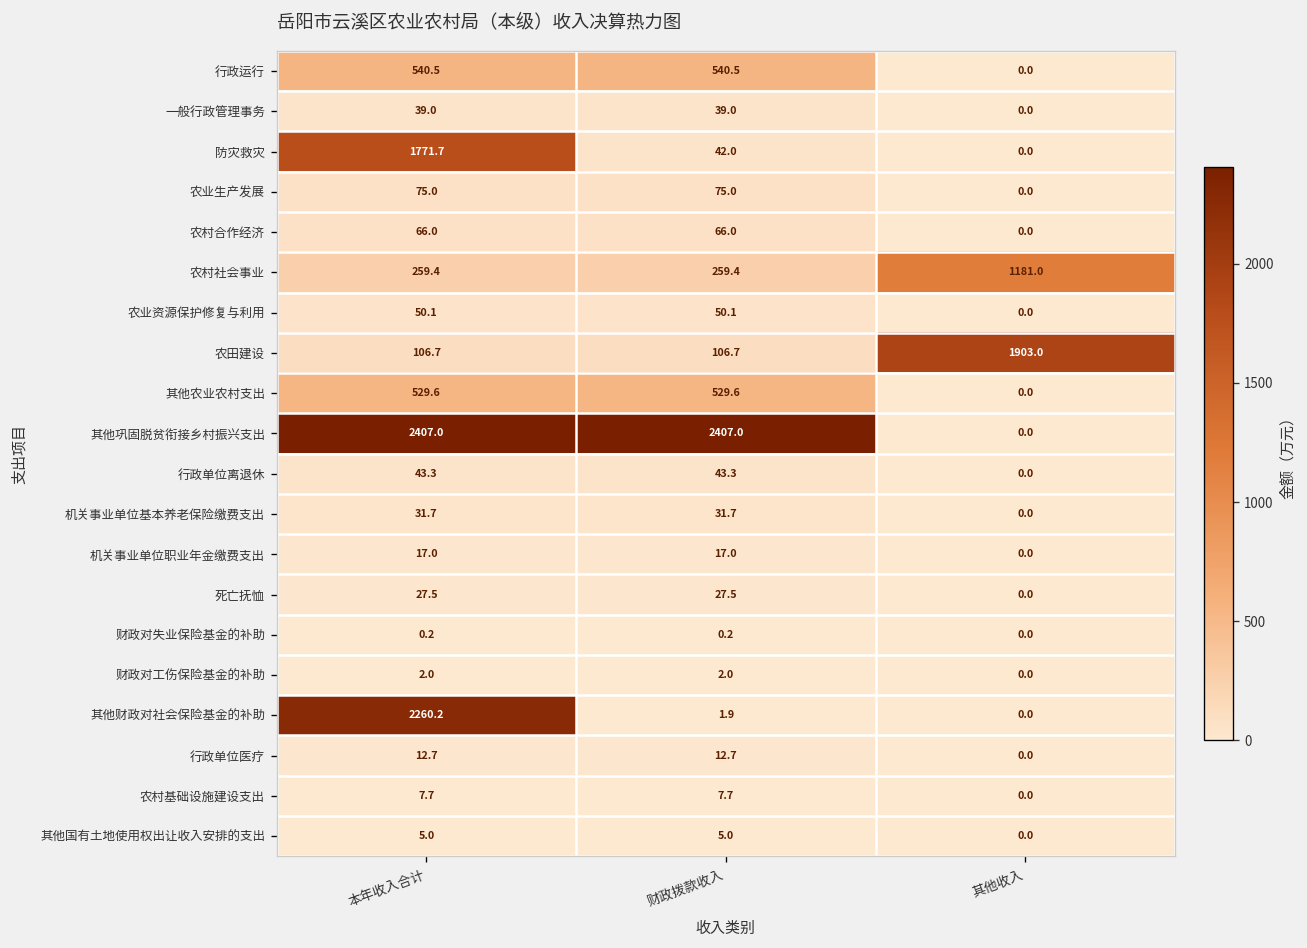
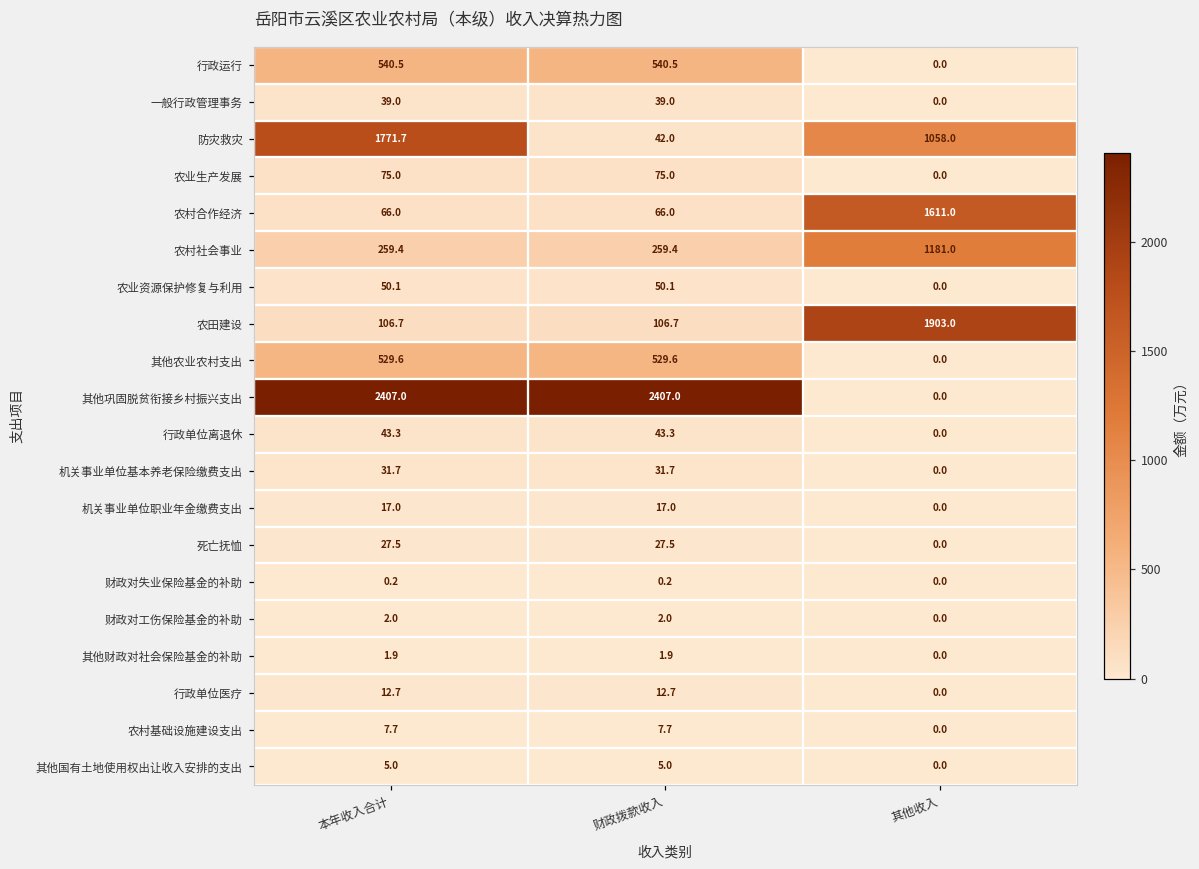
  {
    "行政运行": {
      "本年收入合计": 540.5,
      "财政拨款收入": 540.5,
      "其他收入": 0.0
    },
    "一般行政管理事务": {
      "本年收入合计": 39.0,
      "财政拨款收入": 39.0,
      "其他收入": 0.0
    },
    "防灾救灾": {
      "本年收入合计": 1771.7,
      "财政拨款收入": 42.0,
-     "其他收入": 0.0
+     "其他收入": 1058.0
    },
    "农业生产发展": {
      "本年收入合计": 75.0,
      "财政拨款收入": 75.0,
      "其他收入": 0.0
    },
    "农村合作经济": {
      "本年收入合计": 66.0,
      "财政拨款收入": 66.0,
-     "其他收入": 0.0
+     "其他收入": 1611.0
    },
    "农村社会事业": {
      "本年收入合计": 259.4,
      "财政拨款收入": 259.4,
      "其他收入": 1181.0
    },
    "农业资源保护修复与利用": {
      "本年收入合计": 50.1,
      "财政拨款收入": 50.1,
      "其他收入": 0.0
    },
    "农田建设": {
      "本年收入合计": 106.7,
      "财政拨款收入": 106.7,
      "其他收入": 1903.0
    },
    "其他农业农村支出": {
      "本年收入合计": 529.6,
      "财政拨款收入": 529.6,
      "其他收入": 0.0
    },
    "其他巩固脱贫衔接乡村振兴支出": {
      "本年收入合计": 2407.0,
      "财政拨款收入": 2407.0,
      "其他收入": 0.0
    },
    "行政单位离退休": {
      "本年收入合计": 43.3,
      "财政拨款收入": 43.3,
      "其他收入": 0.0
    },
    "机关事业单位基本养老保险缴费支出": {
      "本年收入合计": 31.7,
      "财政拨款收入": 31.7,
      "其他收入": 0.0
    },
    "机关事业单位职业年金缴费支出": {
      "本年收入合计": 17.0,
      "财政拨款收入": 17.0,
      "其他收入": 0.0
    },
    "死亡抚恤": {
      "本年收入合计": 27.5,
      "财政拨款收入": 27.5,
      "其他收入": 0.0
    },
    "财政对失业保险基金的补助": {
      "本年收入合计": 0.2,
      "财政拨款收入": 0.2,
      "其他收入": 0.0
    },
    "财政对工伤保险基金的补助": {
      "本年收入合计": 2.0,
      "财政拨款收入": 2.0,
      "其他收入": 0.0
    },
    "其他财政对社会保险基金的补助": {
-     "本年收入合计": 2260.2,
+     "本年收入合计": 1.9,
      "财政拨款收入": 1.9,
      "其他收入": 0.0
    },
    "行政单位医疗": {
      "本年收入合计": 12.7,
      "财政拨款收入": 12.7,
      "其他收入": 0.0
    },
    "农村基础设施建设支出": {
      "本年收入合计": 7.7,
      "财政拨款收入": 7.7,
      "其他收入": 0.0
    },
    "其他国有土地使用权出让收入安排的支出": {
      "本年收入合计": 5.0,
      "财政拨款收入": 5.0,
      "其他收入": 0.0
    }
  }
